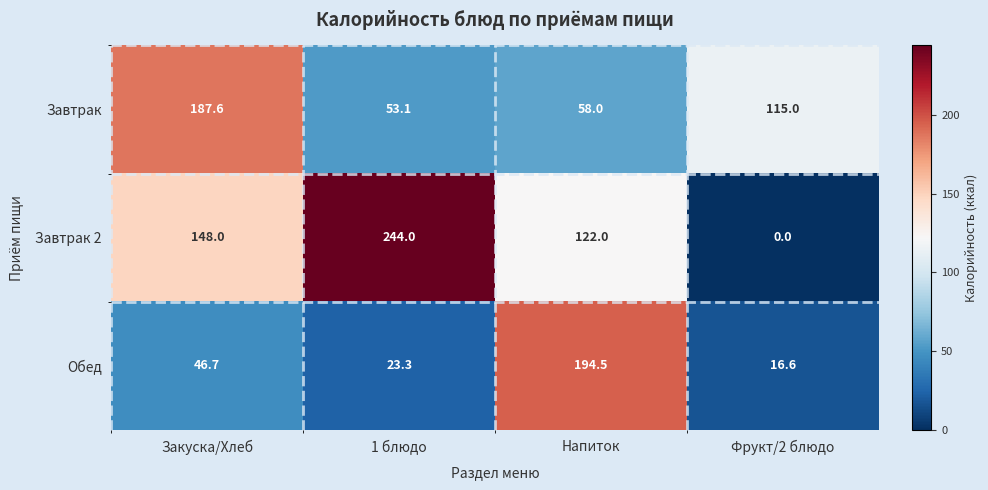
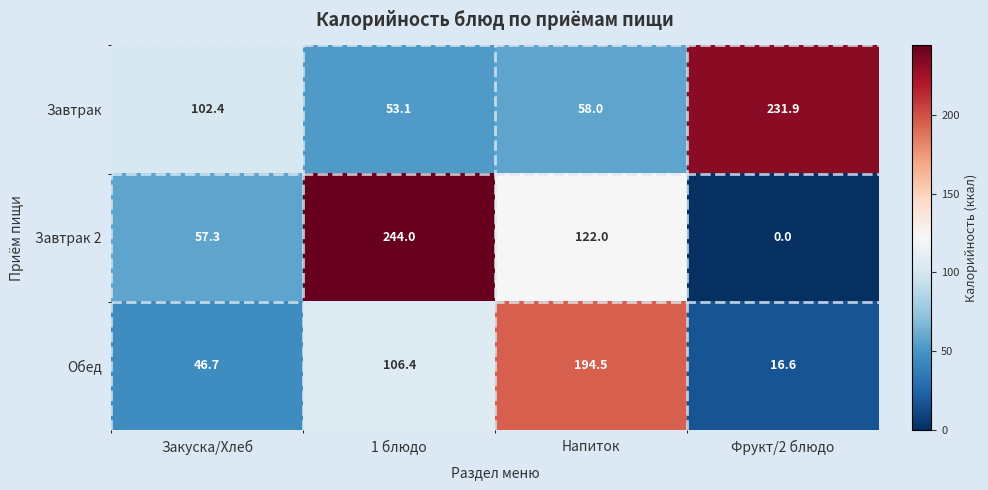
  {
    "Завтрак": {
-     "Закуска/Хлеб": 187.6,
+     "Закуска/Хлеб": 102.4,
      "1 блюдо": 53.1,
      "Напиток": 58.0,
-     "Фрукт/2 блюдо": 115.0
+     "Фрукт/2 блюдо": 231.9
    },
    "Завтрак 2": {
-     "Закуска/Хлеб": 148.0,
+     "Закуска/Хлеб": 57.3,
      "1 блюдо": 244.0,
      "Напиток": 122.0,
      "Фрукт/2 блюдо": 0.0
    },
    "Обед": {
      "Закуска/Хлеб": 46.7,
-     "1 блюдо": 23.3,
+     "1 блюдо": 106.4,
      "Напиток": 194.5,
      "Фрукт/2 блюдо": 16.6
    }
  }
